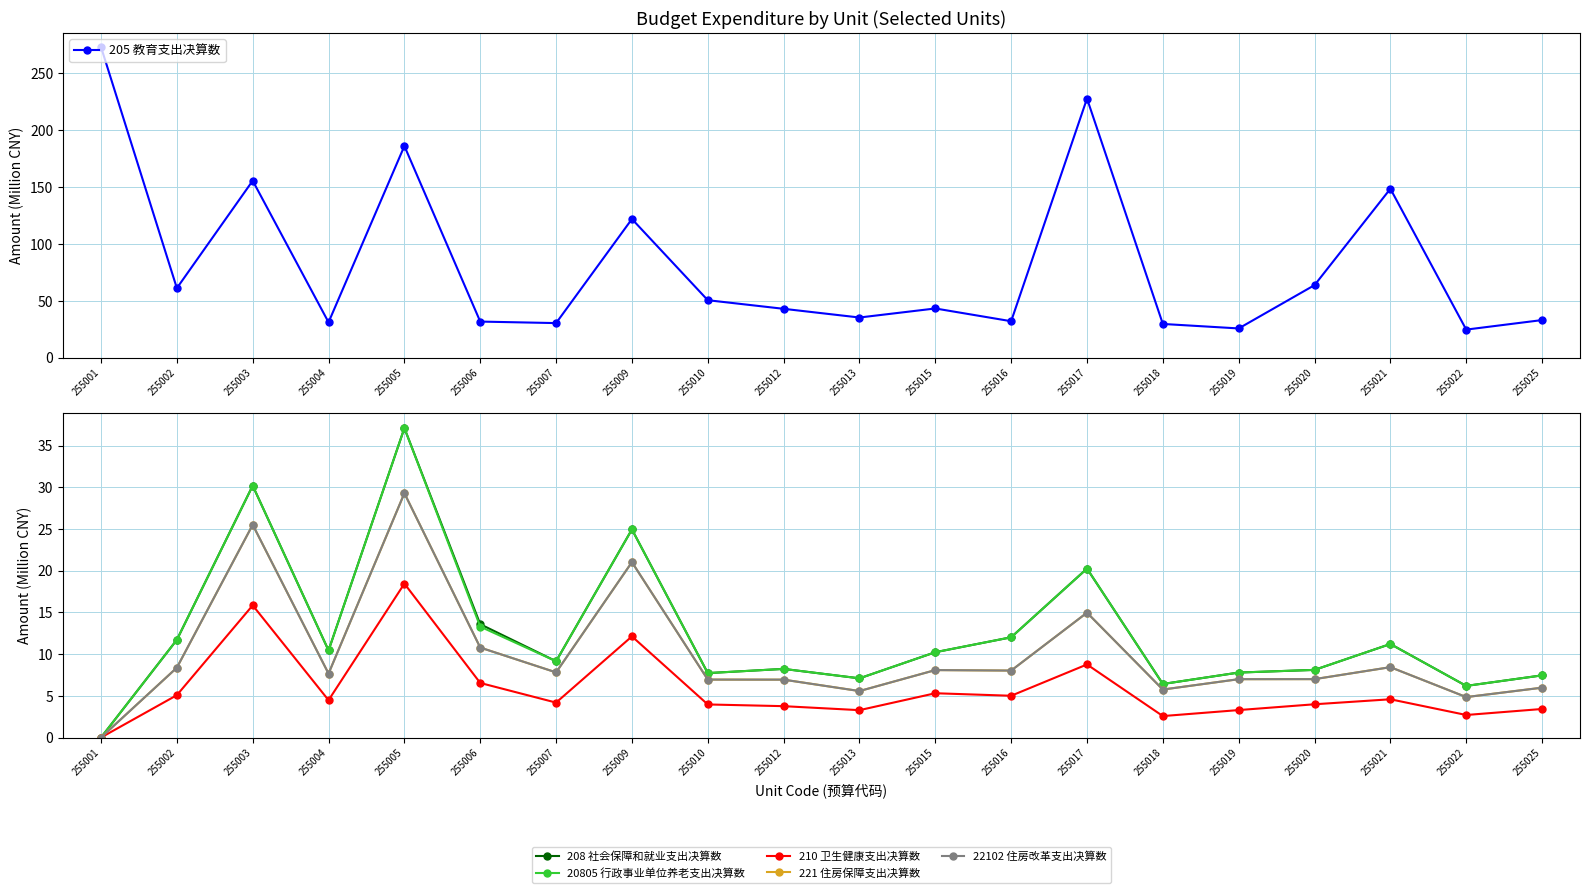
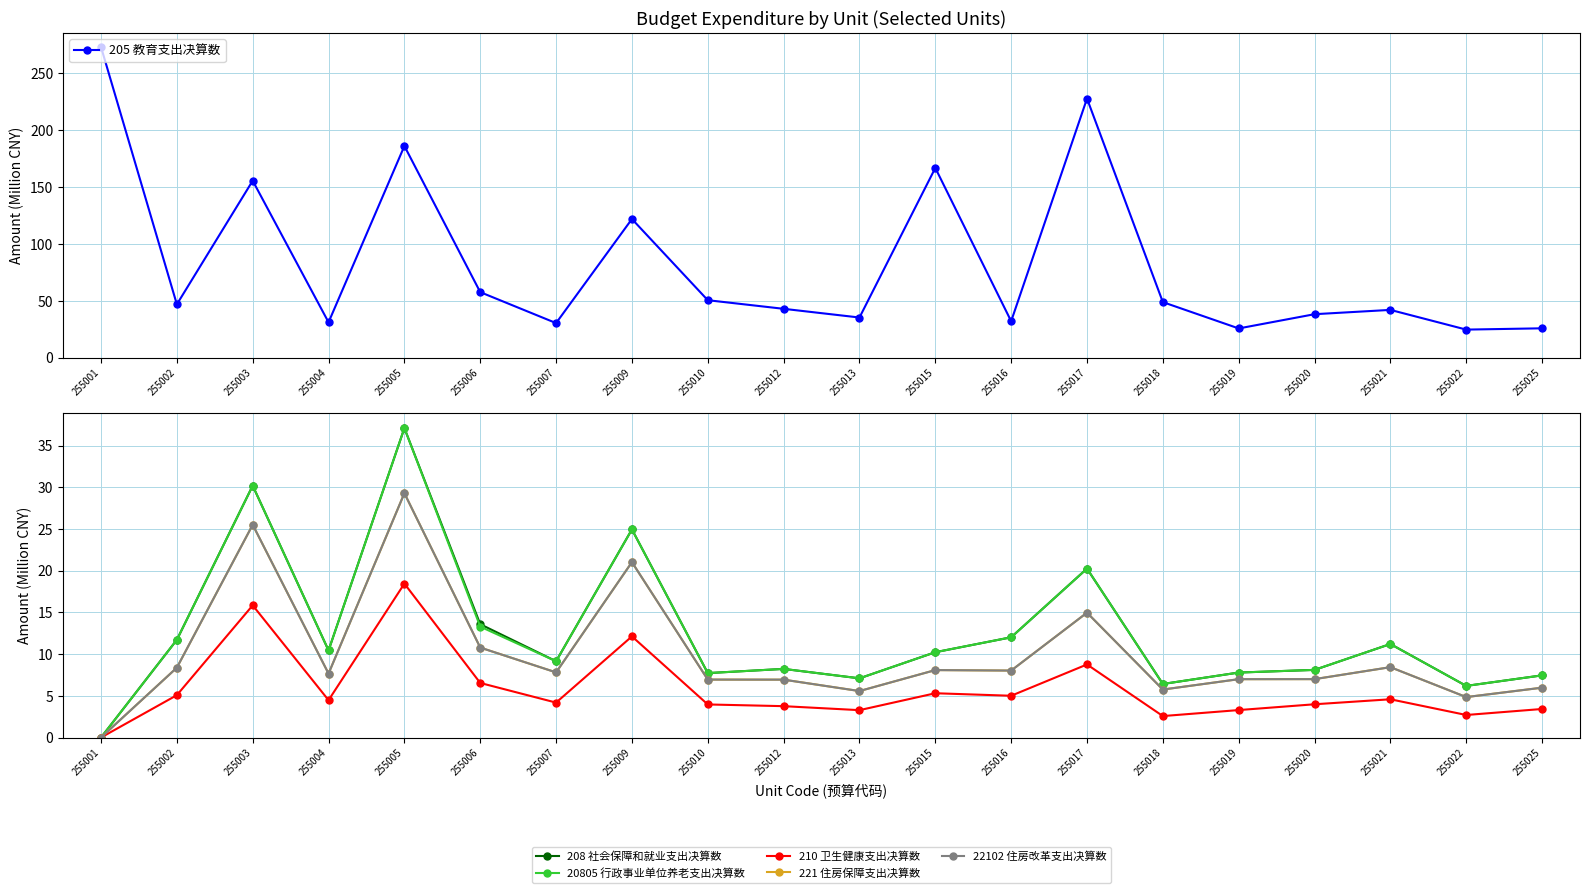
  {
    "Budget Expenditure by Unit (Selected Units)": {
-     "255002": 61,
+     "255002": 47,
      "255003": 156,
      "255004": 31,
      "255005": 186,
-     "255006": 32,
+     "255006": 58,
      "255007": 30,
      "255009": 122,
      "255010": 51,
      "255012": 43,
      "255013": 35,
-     "255015": 43,
+     "255015": 167,
      "255016": 32,
      "255017": 228,
-     "255018": 30,
+     "255018": 49,
      "255019": 26,
-     "255020": 64,
-     "255021": 149,
+     "255020": 38,
+     "255021": 42,
      "255022": 25,
-     "255025": 33
+     "255025": 26
    }
  }
